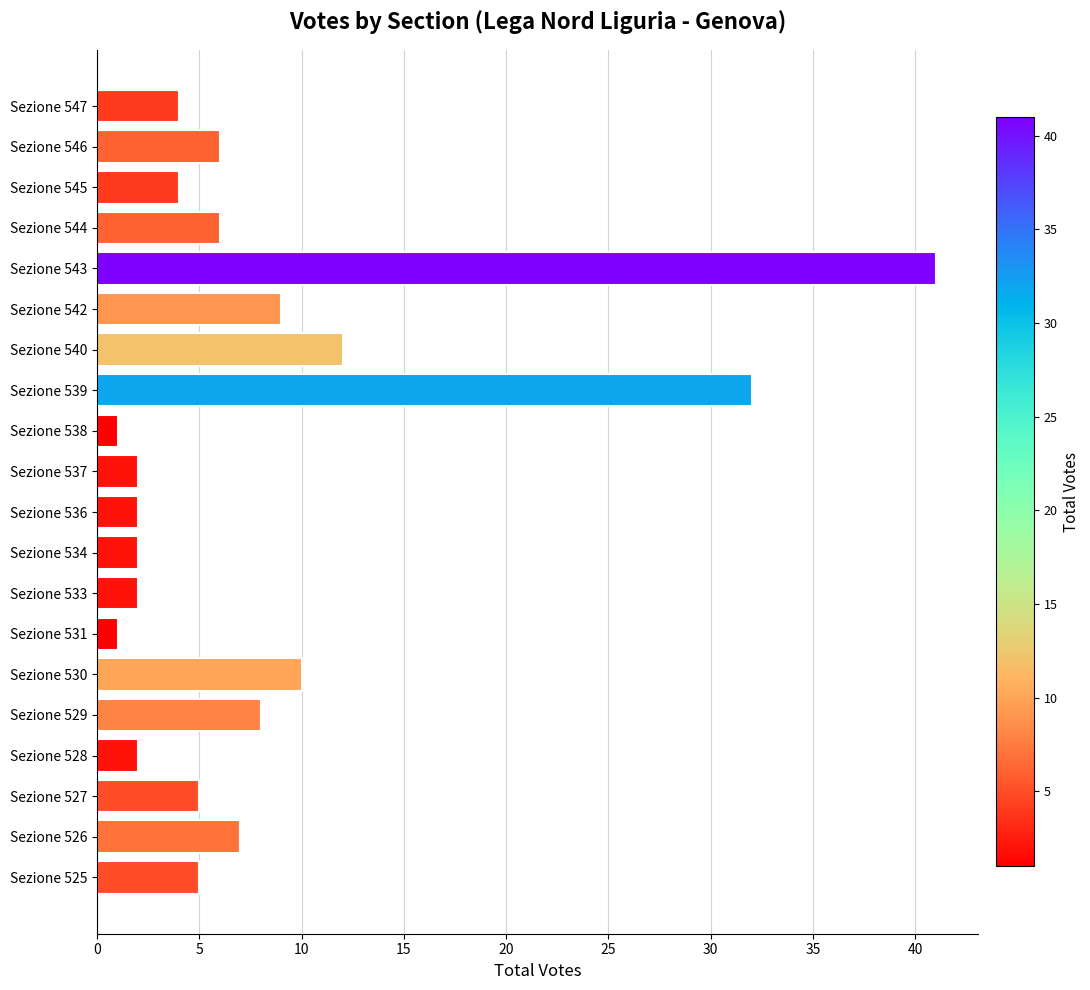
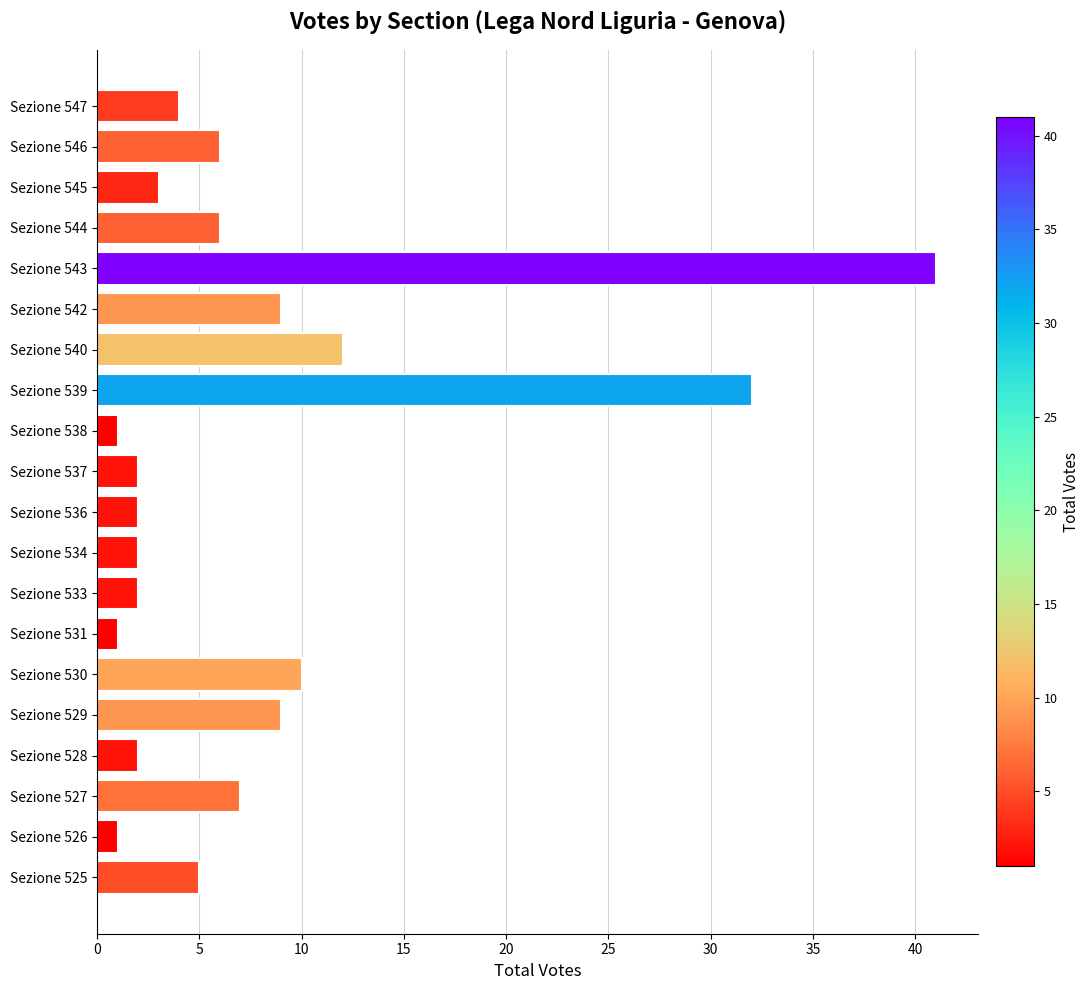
  {
    "Sezione 547": 4,
    "Sezione 546": 6,
-   "Sezione 545": 4,
+   "Sezione 545": 3,
    "Sezione 544": 6,
    "Sezione 543": 41,
    "Sezione 542": 9,
    "Sezione 540": 12,
    "Sezione 539": 32,
    "Sezione 538": 1,
    "Sezione 537": 2,
    "Sezione 536": 2,
    "Sezione 534": 2,
    "Sezione 533": 2,
    "Sezione 531": 1,
    "Sezione 530": 10,
-   "Sezione 529": 8,
+   "Sezione 529": 9,
    "Sezione 528": 2,
-   "Sezione 527": 5,
-   "Sezione 526": 7,
+   "Sezione 527": 7,
+   "Sezione 526": 1,
    "Sezione 525": 5
  }
